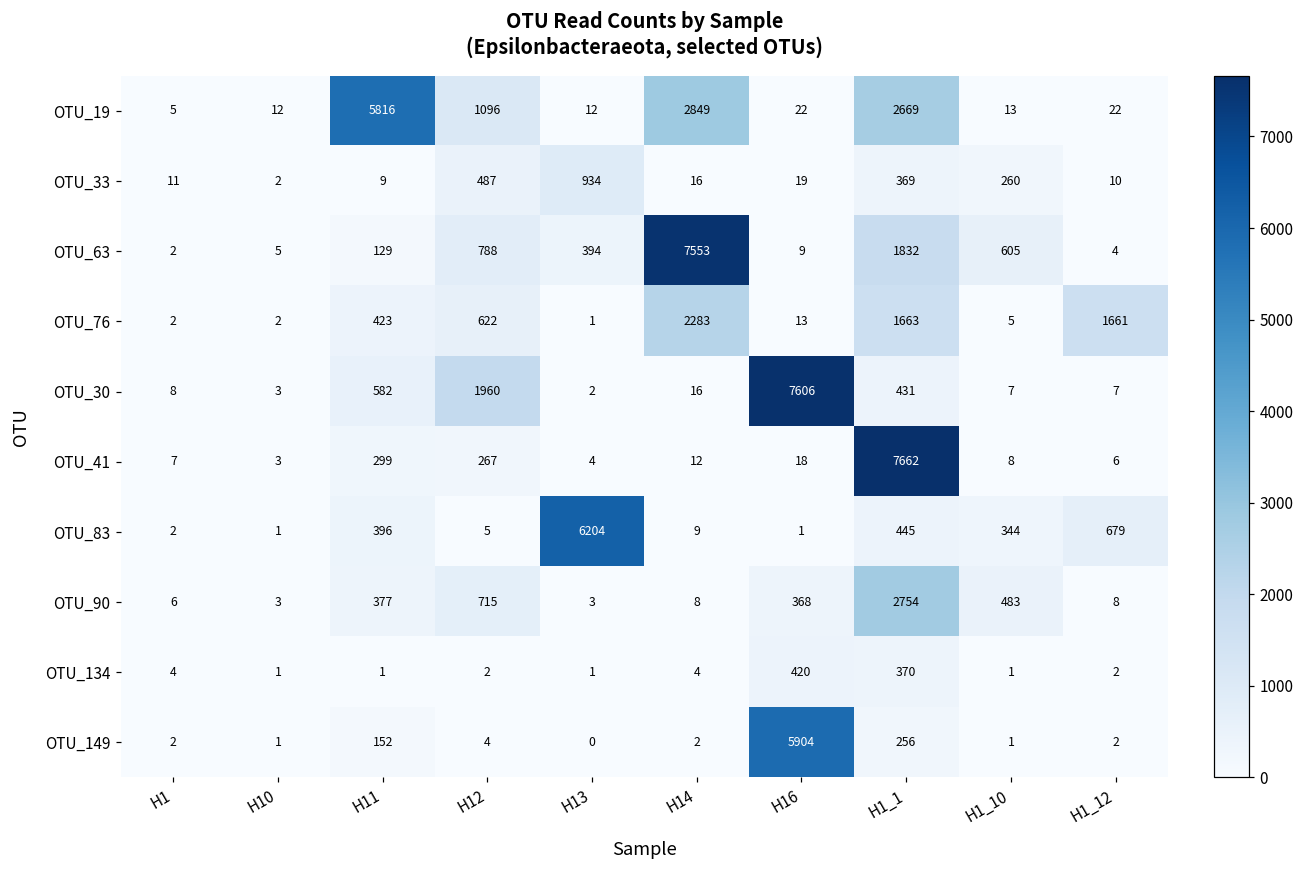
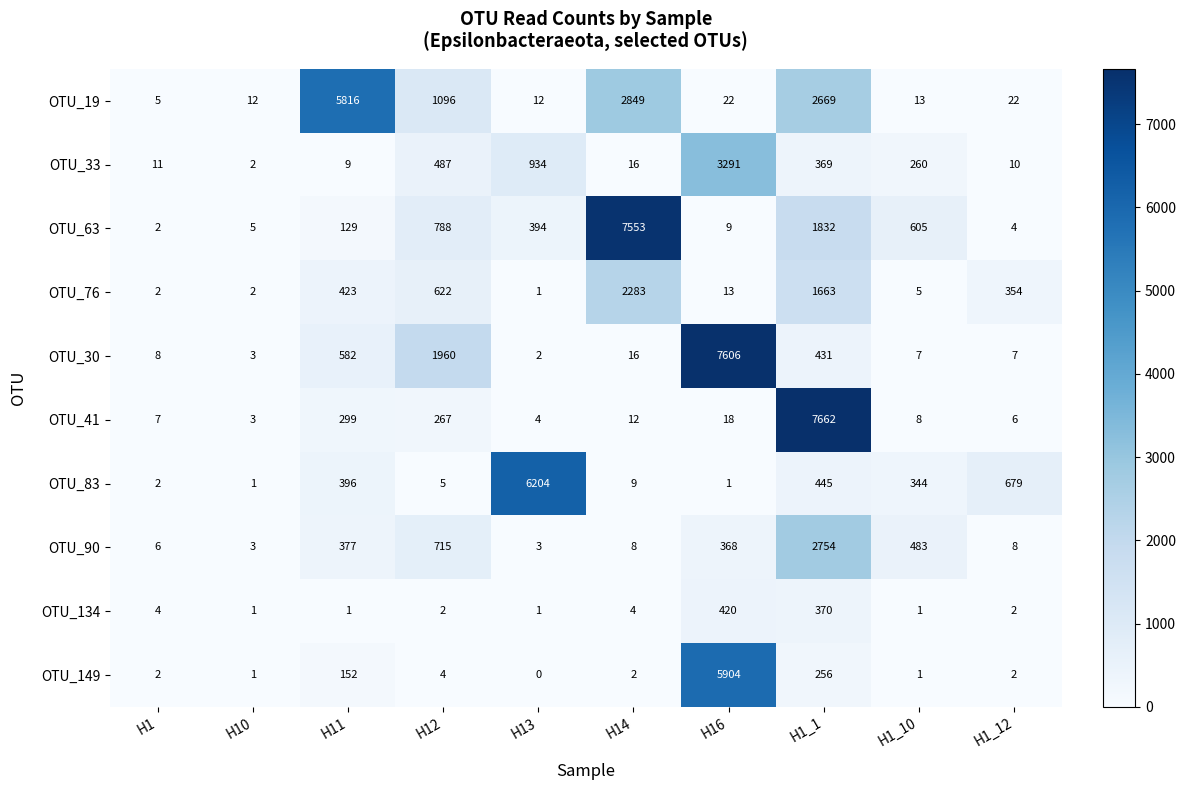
  {
    "OTU_19": {
      "H1": 5,
      "H10": 12,
      "H11": 5816,
      "H12": 1096,
      "H13": 12,
      "H14": 2849,
      "H16": 22,
      "H1_1": 2669,
      "H1_10": 13,
      "H1_12": 22
    },
    "OTU_33": {
      "H1": 11,
      "H10": 2,
      "H11": 9,
      "H12": 487,
      "H13": 934,
      "H14": 16,
-     "H16": 19,
+     "H16": 3291,
      "H1_1": 369,
      "H1_10": 260,
      "H1_12": 10
    },
    "OTU_63": {
      "H1": 2,
      "H10": 5,
      "H11": 129,
      "H12": 788,
      "H13": 394,
      "H14": 7553,
      "H16": 9,
      "H1_1": 1832,
      "H1_10": 605,
      "H1_12": 4
    },
    "OTU_76": {
      "H1": 2,
      "H10": 2,
      "H11": 423,
      "H12": 622,
      "H13": 1,
      "H14": 2283,
      "H16": 13,
      "H1_1": 1663,
      "H1_10": 5,
-     "H1_12": 1661
+     "H1_12": 354
    },
    "OTU_30": {
      "H1": 8,
      "H10": 3,
      "H11": 582,
      "H12": 1960,
      "H13": 2,
      "H14": 16,
      "H16": 7606,
      "H1_1": 431,
      "H1_10": 7,
      "H1_12": 7
    },
    "OTU_41": {
      "H1": 7,
      "H10": 3,
      "H11": 299,
      "H12": 267,
      "H13": 4,
      "H14": 12,
      "H16": 18,
      "H1_1": 7662,
      "H1_10": 8,
      "H1_12": 6
    },
    "OTU_83": {
      "H1": 2,
      "H10": 1,
      "H11": 396,
      "H12": 5,
      "H13": 6204,
      "H14": 9,
      "H16": 1,
      "H1_1": 445,
      "H1_10": 344,
      "H1_12": 679
    },
    "OTU_90": {
      "H1": 6,
      "H10": 3,
      "H11": 377,
      "H12": 715,
      "H13": 3,
      "H14": 8,
      "H16": 368,
      "H1_1": 2754,
      "H1_10": 483,
      "H1_12": 8
    },
    "OTU_134": {
      "H1": 4,
      "H10": 1,
      "H11": 1,
      "H12": 2,
      "H13": 1,
      "H14": 4,
      "H16": 420,
      "H1_1": 370,
      "H1_10": 1,
      "H1_12": 2
    },
    "OTU_149": {
      "H1": 2,
      "H10": 1,
      "H11": 152,
      "H12": 4,
      "H13": 0,
      "H14": 2,
      "H16": 5904,
      "H1_1": 256,
      "H1_10": 1,
      "H1_12": 2
    }
  }
